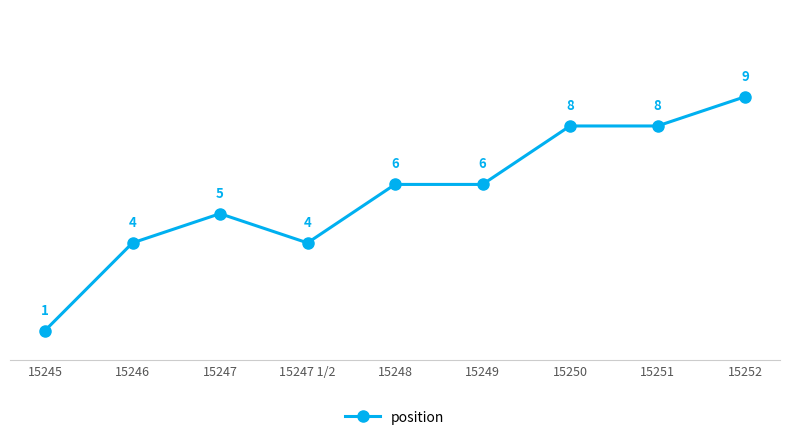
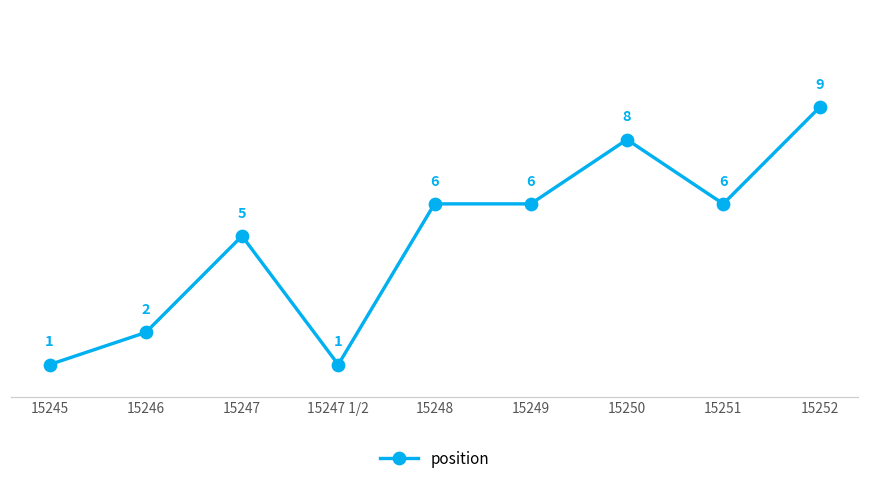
  {
    "15245": 1,
-   "15246": 4,
+   "15246": 2,
    "15247": 5,
-   "15247 1/2": 4,
+   "15247 1/2": 1,
    "15248": 6,
    "15249": 6,
    "15250": 8,
-   "15251": 8,
+   "15251": 6,
    "15252": 9
  }
